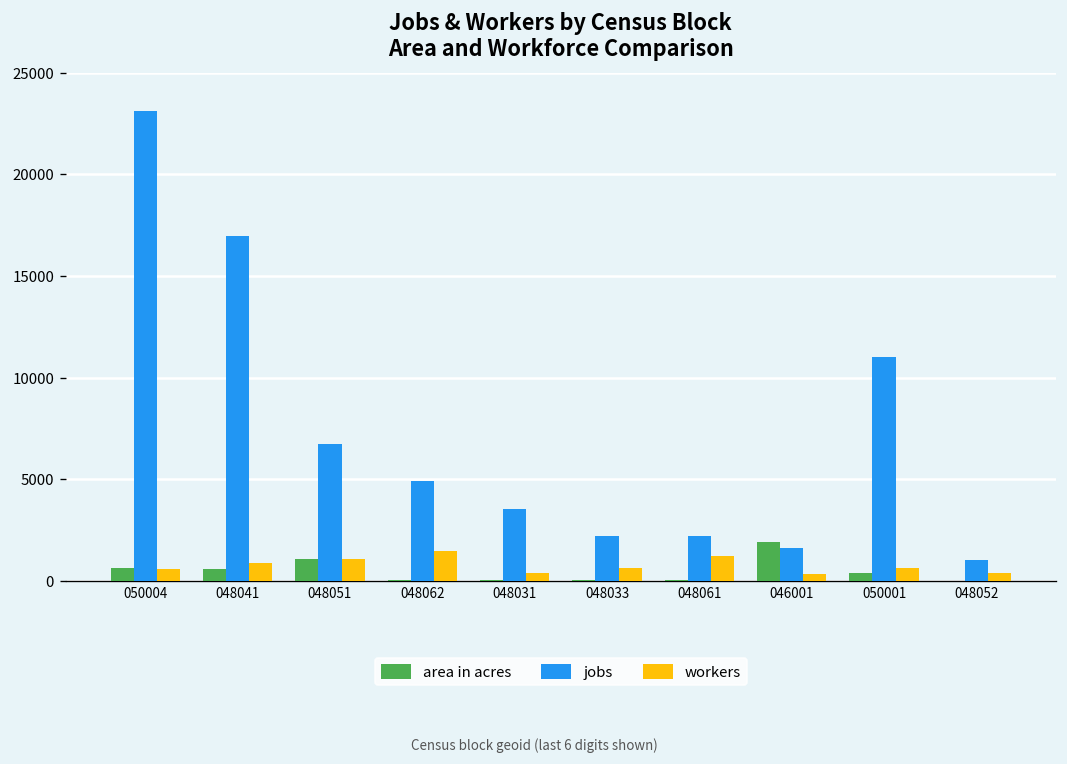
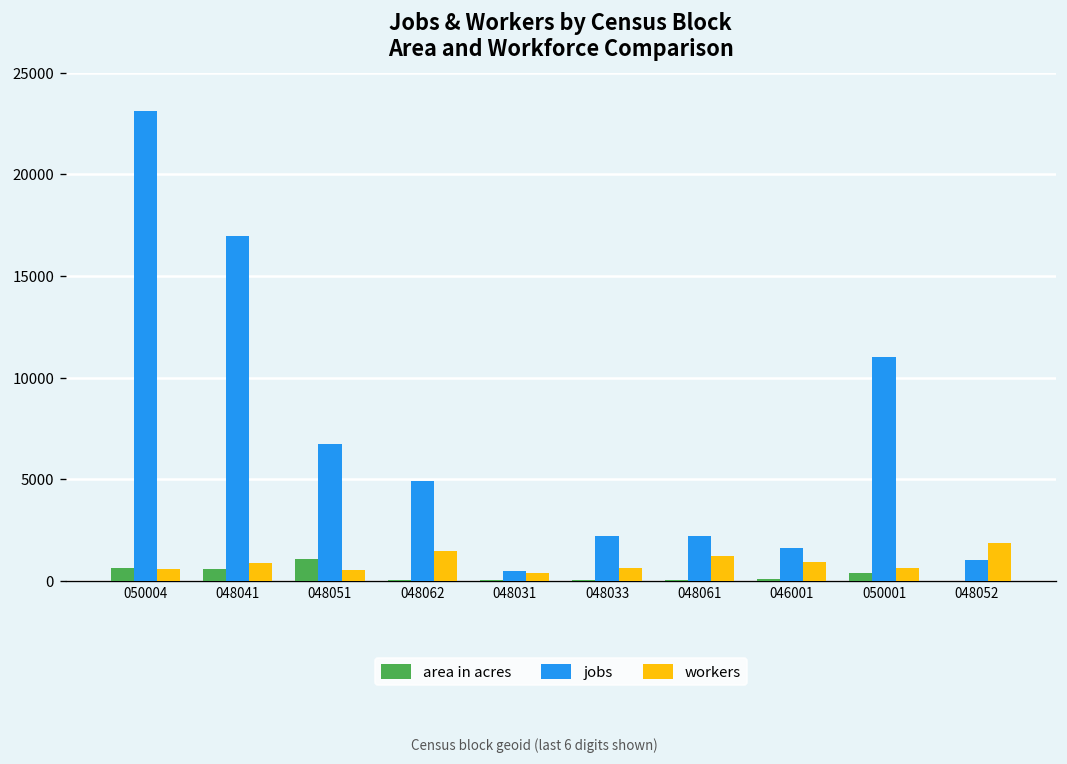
  {
    "area in acres": {
      "050004": 600,
      "048041": 600,
      "048051": 1100,
-     "046001": 1900,
+     "046001": 100,
      "050001": 400
    },
    "jobs": {
      "050004": 23100,
      "048041": 17000,
      "048051": 6700,
      "048062": 4900,
-     "048031": 3500,
+     "048031": 500,
      "048033": 2200,
      "048061": 2200,
      "046001": 1600,
      "050001": 11000,
      "048052": 1000
    },
    "workers": {
      "050004": 600,
      "048041": 900,
-     "048051": 1100,
+     "048051": 600,
      "048062": 1500,
      "048031": 400,
      "048033": 600,
      "048061": 1200,
-     "046001": 400,
+     "046001": 900,
      "050001": 600,
-     "048052": 400
+     "048052": 1900
    }
  }
